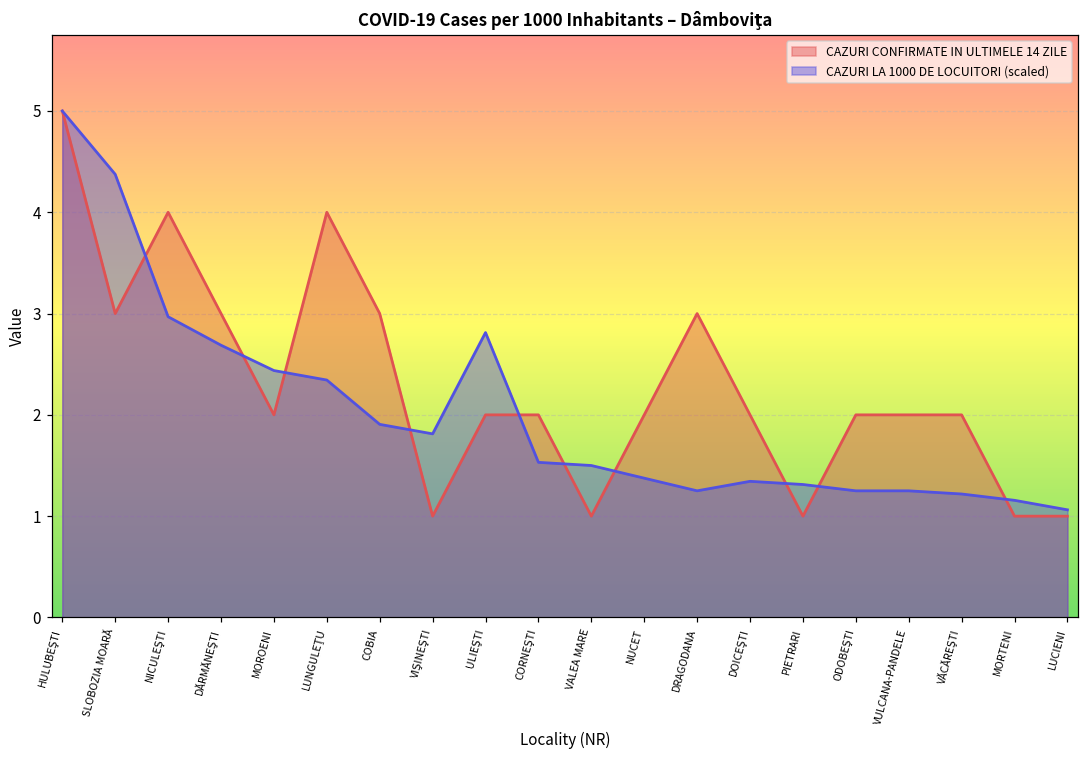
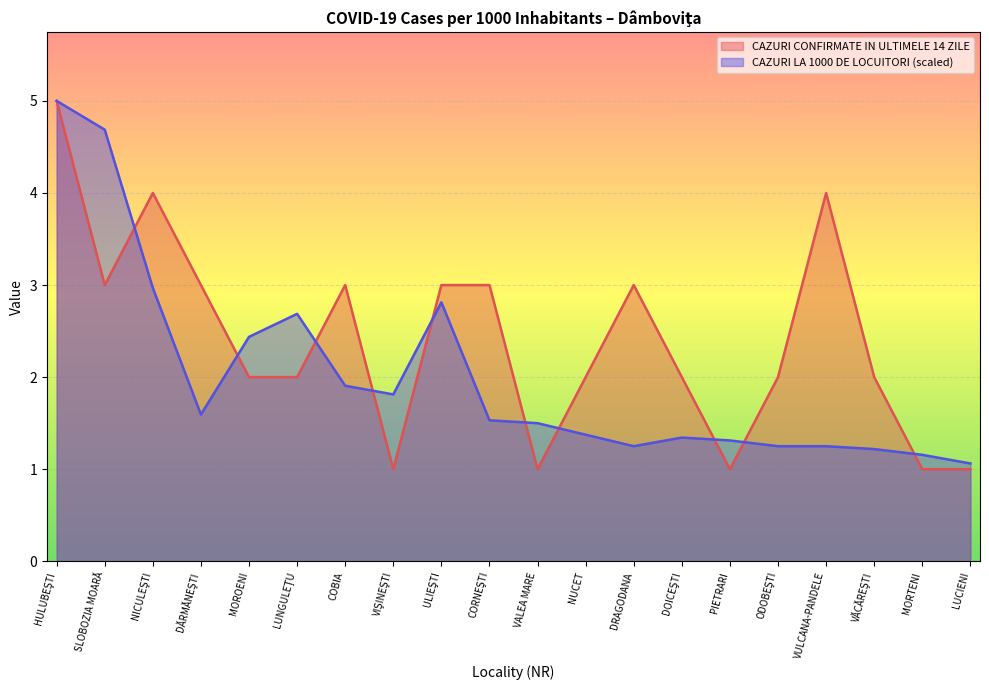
  {
    "CAZURI CONFIRMATE IN ULTIMELE 14 ZILE": {
      "SLOBOZIA MOARĂ": 3,
      "NICULEŞTI": 4,
      "DĂRMĂNEŞTI": 3,
      "MOROENI": 2,
-     "LUNGULEŢU": 4,
+     "LUNGULEŢU": 2,
      "COBIA": 3,
      "VIŞINEŞTI": 1,
-     "ULIEŞTI": 2,
-     "CORNEŞTI": 2,
+     "ULIEŞTI": 3,
+     "CORNEŞTI": 3,
      "VALEA MARE": 1,
      "NUCET": 2,
      "DRAGODANA": 3,
      "DOICEŞTI": 2,
      "PIETRARI": 1,
      "ODOBEŞTI": 2,
-     "VULCANA-PANDELE": 2,
+     "VULCANA-PANDELE": 4,
      "VĂCĂREŞTI": 2,
      "MORTENI": 1,
      "LUCIENI": 1
    },
    "CAZURI LA 1000 DE LOCUITORI (scaled)": {
-     "SLOBOZIA MOARĂ": 4.4,
+     "SLOBOZIA MOARĂ": 4.7,
      "NICULEŞTI": 3.0,
-     "DĂRMĂNEŞTI": 2.7,
+     "DĂRMĂNEŞTI": 1.6,
      "MOROENI": 2.4,
-     "LUNGULEŢU": 2.3,
+     "LUNGULEŢU": 2.7,
      "COBIA": 1.9,
      "VIŞINEŞTI": 1.8,
      "ULIEŞTI": 2.8,
      "CORNEŞTI": 1.5,
      "VALEA MARE": 1.5,
      "NUCET": 1.4,
      "DRAGODANA": 1.3,
      "DOICEŞTI": 1.3,
      "PIETRARI": 1.3,
      "ODOBEŞTI": 1.3,
      "VULCANA-PANDELE": 1.3,
      "VĂCĂREŞTI": 1.2,
      "MORTENI": 1.2,
      "LUCIENI": 1.1
    }
  }
